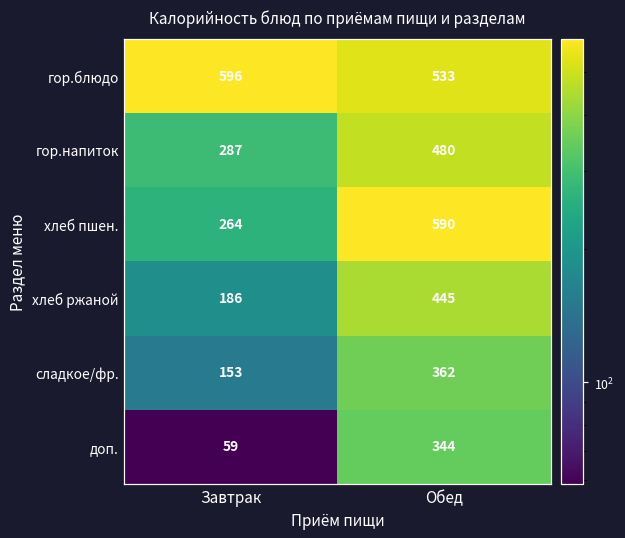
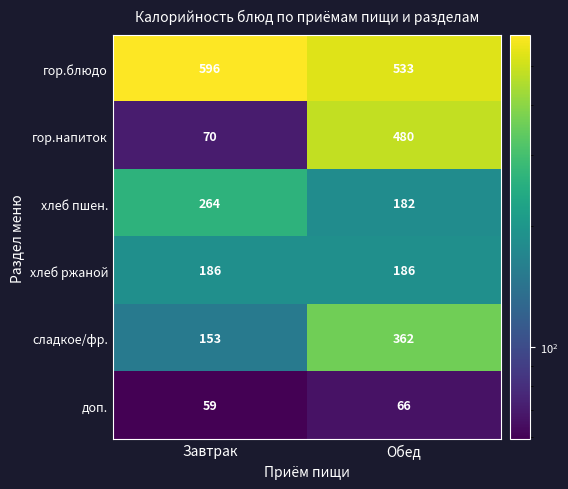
  {
    "гор.блюдо": {
      "Завтрак": 596,
      "Обед": 533
    },
    "гор.напиток": {
-     "Завтрак": 287,
+     "Завтрак": 70,
      "Обед": 480
    },
    "хлеб пшен.": {
      "Завтрак": 264,
-     "Обед": 590
+     "Обед": 182
    },
    "хлеб ржаной": {
      "Завтрак": 186,
-     "Обед": 445
+     "Обед": 186
    },
    "сладкое/фр.": {
      "Завтрак": 153,
      "Обед": 362
    },
    "доп.": {
      "Завтрак": 59,
-     "Обед": 344
+     "Обед": 66
    }
  }
